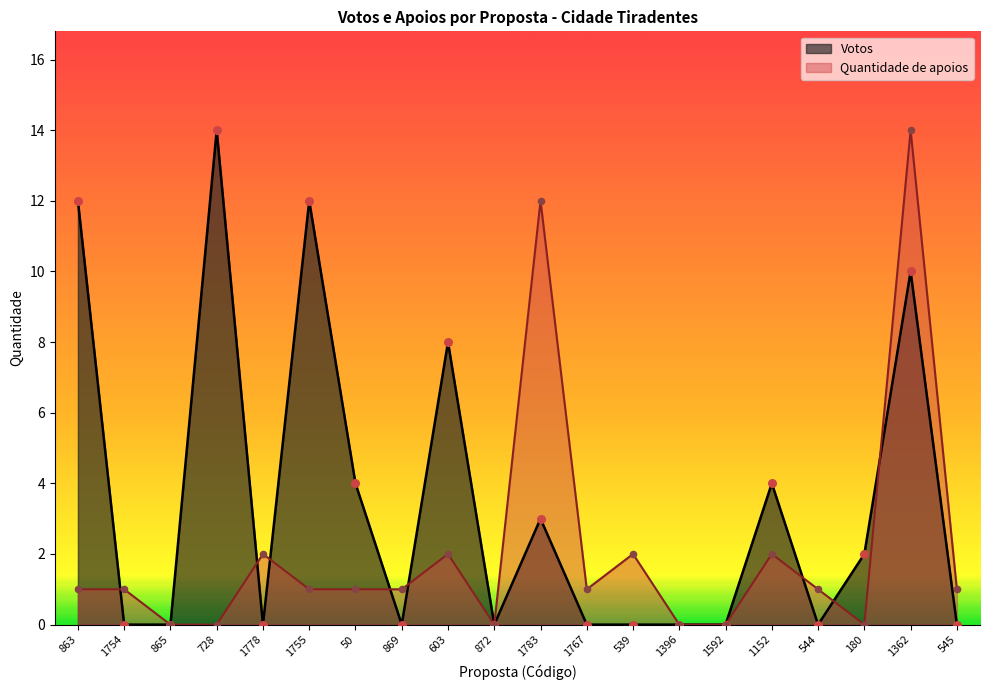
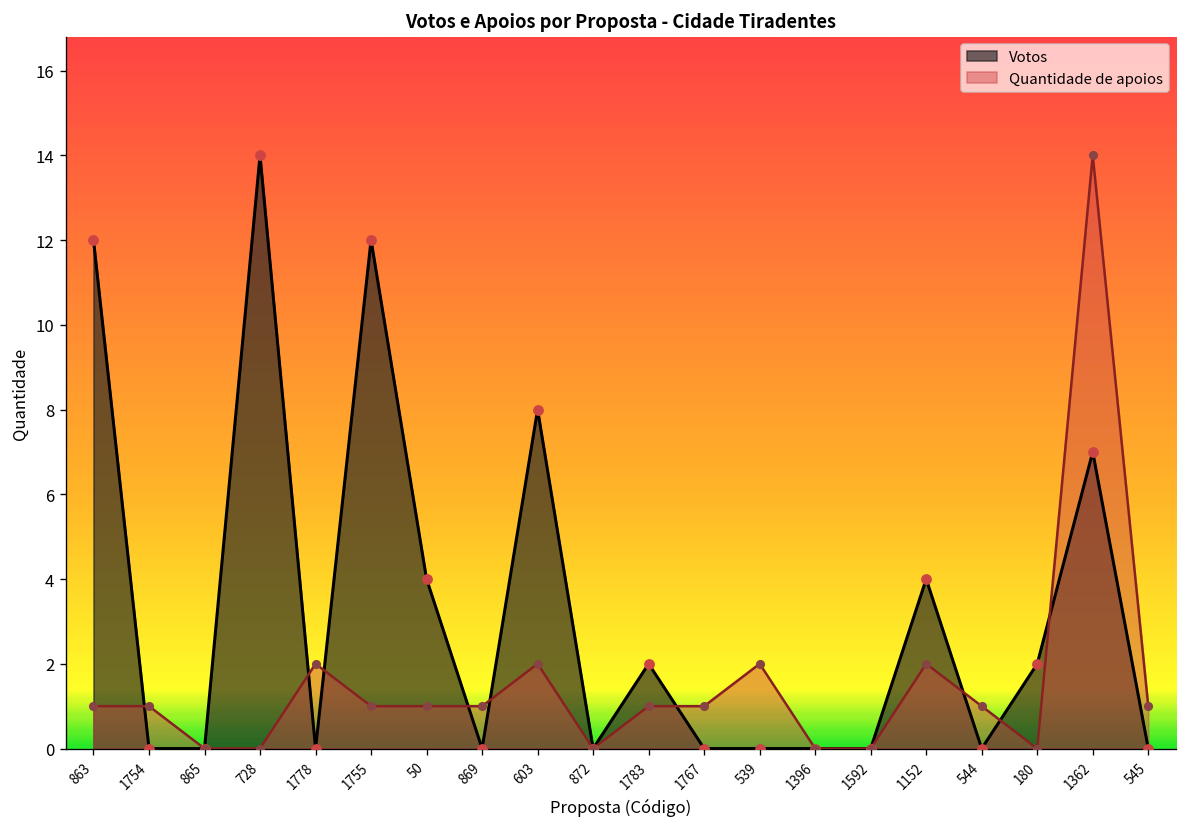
  {
    "Votos": {
      "863": 12,
      "1754": 0,
      "728": 14,
      "1778": 0,
      "1755": 12,
      "50": 4,
      "869": 0,
      "603": 8,
-     "1783": 3,
+     "1783": 2,
      "1767": 0,
      "539": 0,
      "1152": 4,
      "544": 0,
      "180": 2,
-     "1362": 10,
+     "1362": 7,
      "545": 0
    },
    "Quantidade de apoios": {
      "863": 1,
      "1754": 1,
      "728": 0,
      "1778": 2,
      "1755": 1,
      "50": 1,
      "869": 1,
      "603": 2,
-     "1783": 12,
+     "1783": 1,
      "1767": 1,
      "539": 2,
      "1152": 2,
      "544": 1,
      "180": 0,
      "1362": 14,
      "545": 1
    }
  }
